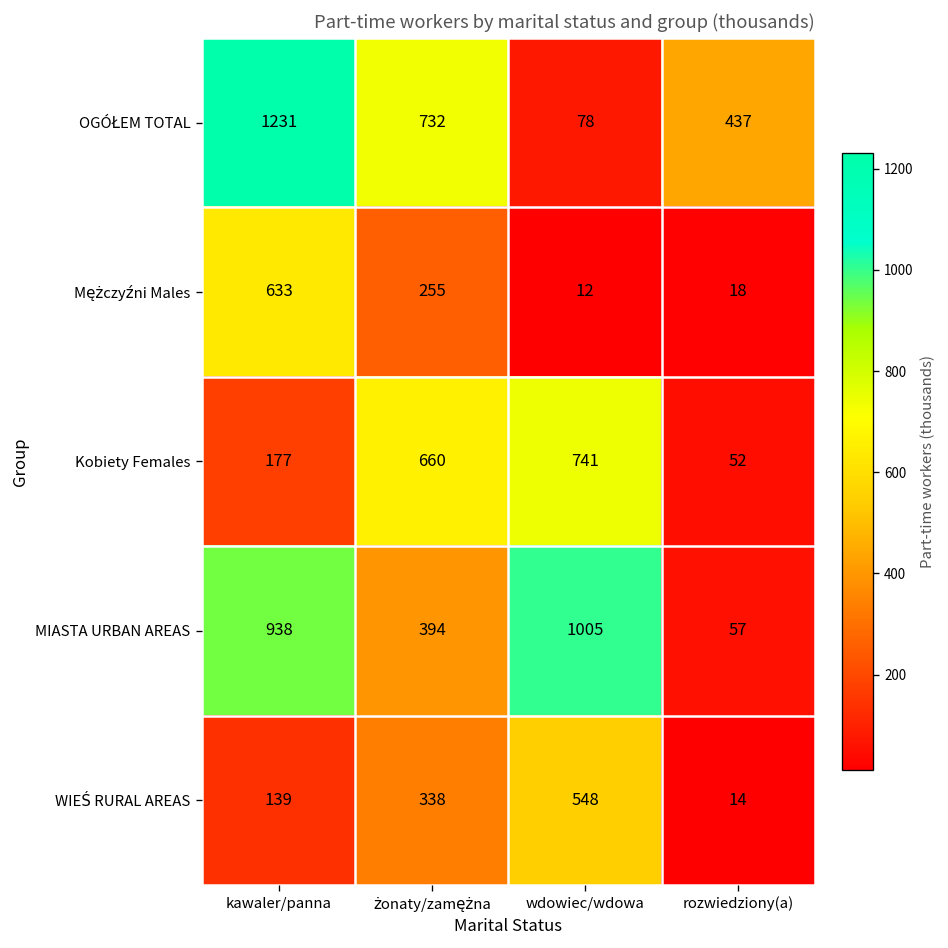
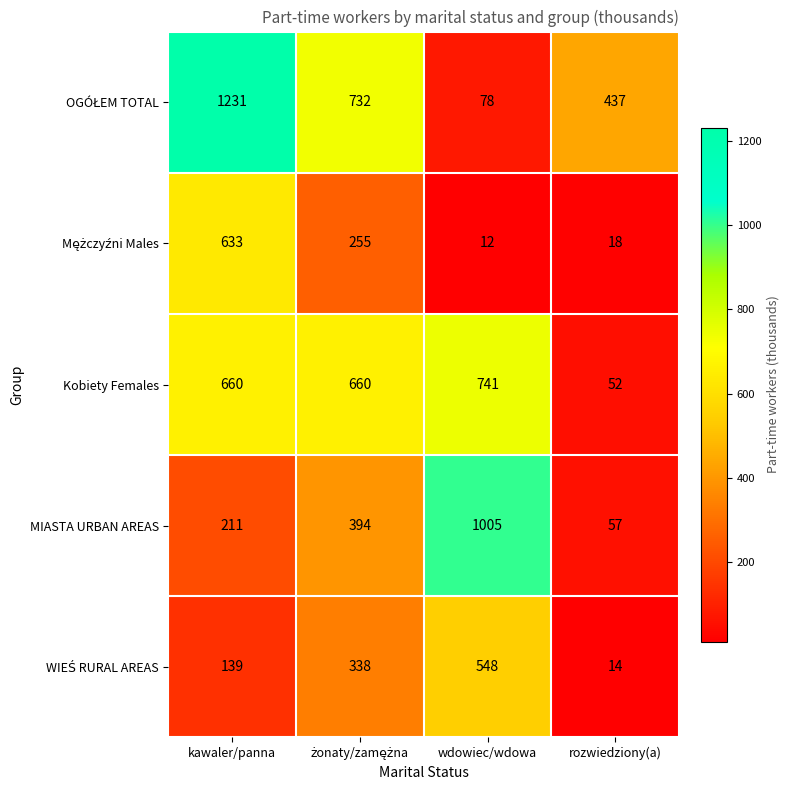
  {
    "OGÓŁEM TOTAL": {
      "kawaler/panna": 1231,
      "żonaty/zamężna": 732,
      "wdowiec/wdowa": 78,
      "rozwiedziony(a)": 437
    },
    "Mężczyźni Males": {
      "kawaler/panna": 633,
      "żonaty/zamężna": 255,
      "wdowiec/wdowa": 12,
      "rozwiedziony(a)": 18
    },
    "Kobiety Females": {
-     "kawaler/panna": 177,
+     "kawaler/panna": 660,
      "żonaty/zamężna": 660,
      "wdowiec/wdowa": 741,
      "rozwiedziony(a)": 52
    },
    "MIASTA URBAN AREAS": {
-     "kawaler/panna": 938,
+     "kawaler/panna": 211,
      "żonaty/zamężna": 394,
      "wdowiec/wdowa": 1005,
      "rozwiedziony(a)": 57
    },
    "WIEŚ RURAL AREAS": {
      "kawaler/panna": 139,
      "żonaty/zamężna": 338,
      "wdowiec/wdowa": 548,
      "rozwiedziony(a)": 14
    }
  }
